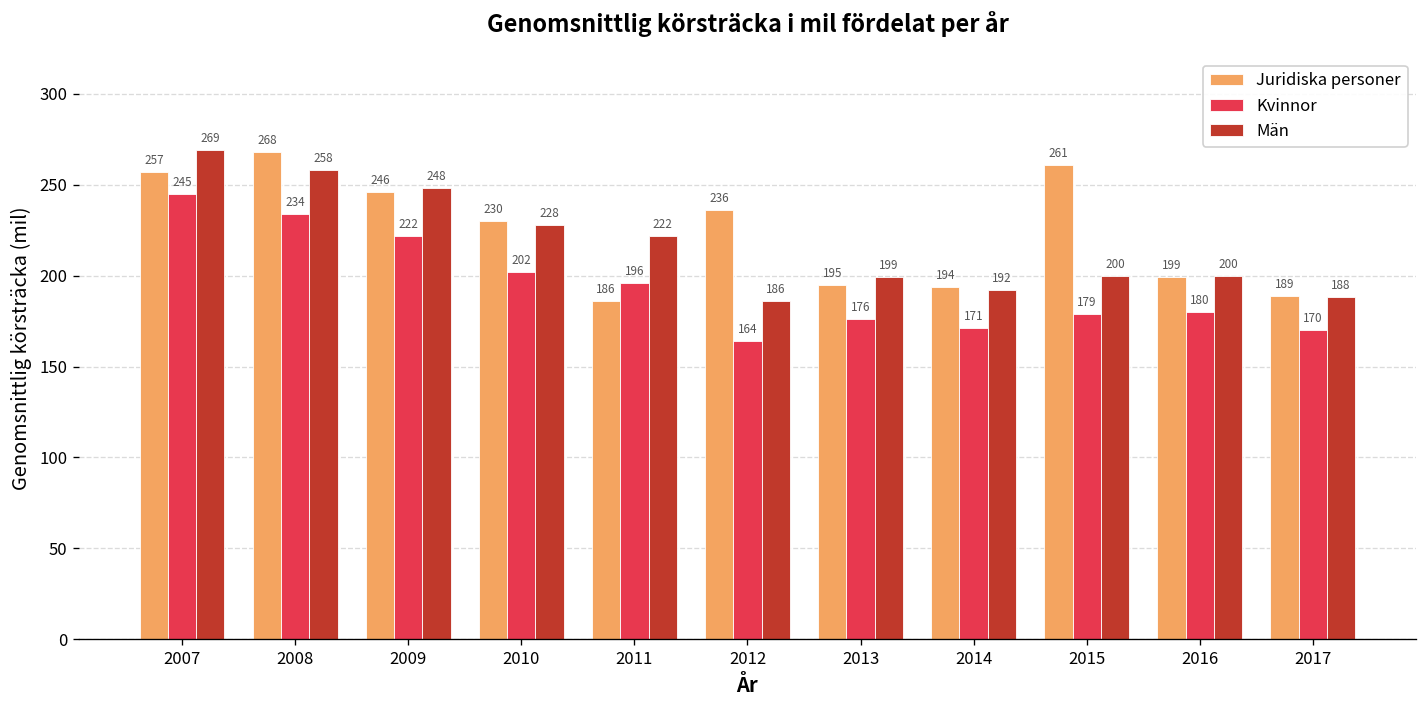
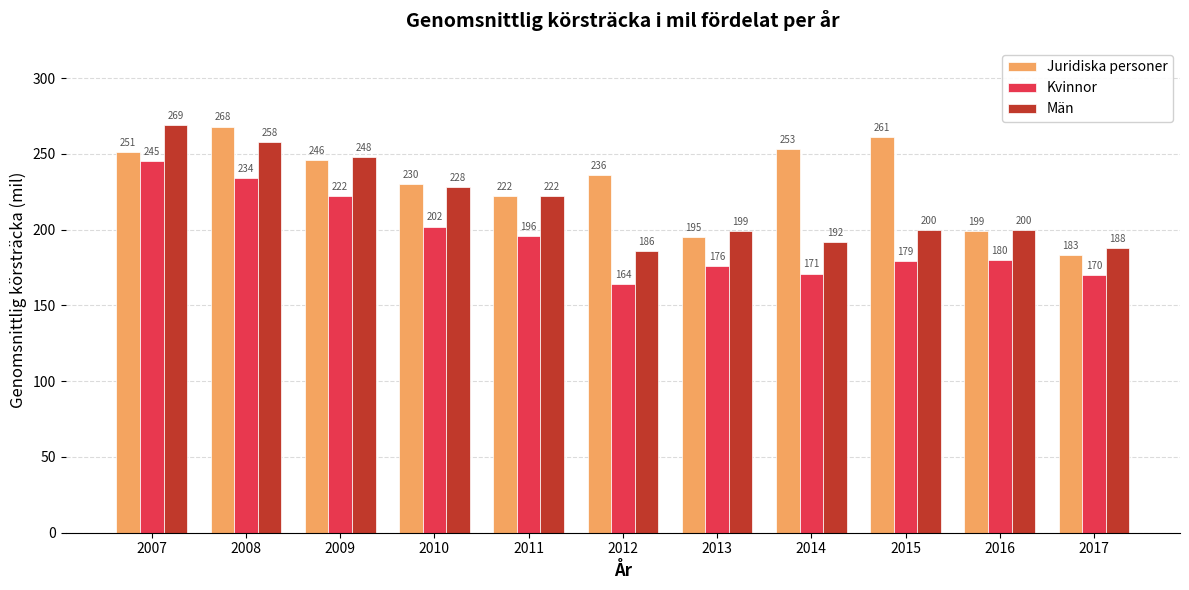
  {
    "Juridiska personer": {
-     "2007": 257,
+     "2007": 251,
      "2008": 268,
      "2009": 246,
      "2010": 230,
-     "2011": 186,
+     "2011": 222,
      "2012": 236,
      "2013": 195,
-     "2014": 194,
+     "2014": 253,
      "2015": 261,
      "2016": 199,
-     "2017": 189
+     "2017": 183
    }
  }
